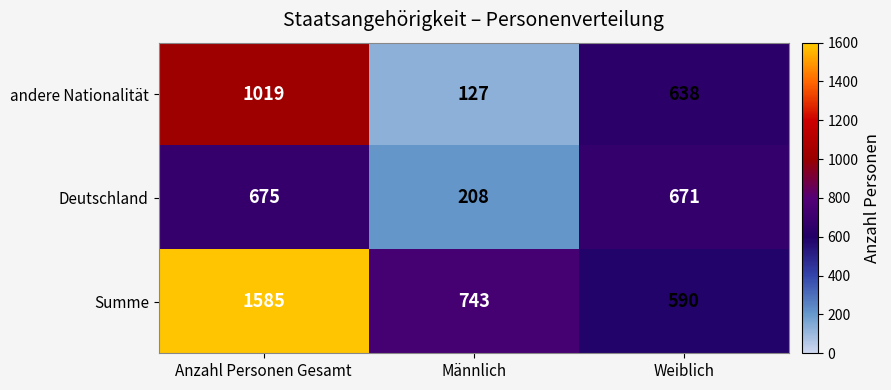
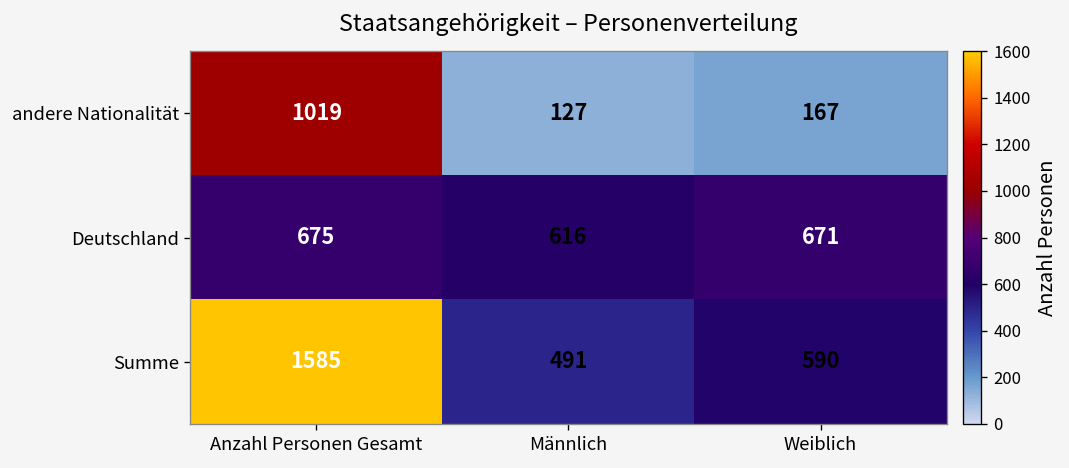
  {
    "andere Nationalität": {
      "Anzahl Personen Gesamt": 1019,
      "Männlich": 127,
-     "Weiblich": 638
+     "Weiblich": 167
    },
    "Deutschland": {
      "Anzahl Personen Gesamt": 675,
-     "Männlich": 208,
+     "Männlich": 616,
      "Weiblich": 671
    },
    "Summe": {
      "Anzahl Personen Gesamt": 1585,
-     "Männlich": 743,
+     "Männlich": 491,
      "Weiblich": 590
    }
  }
